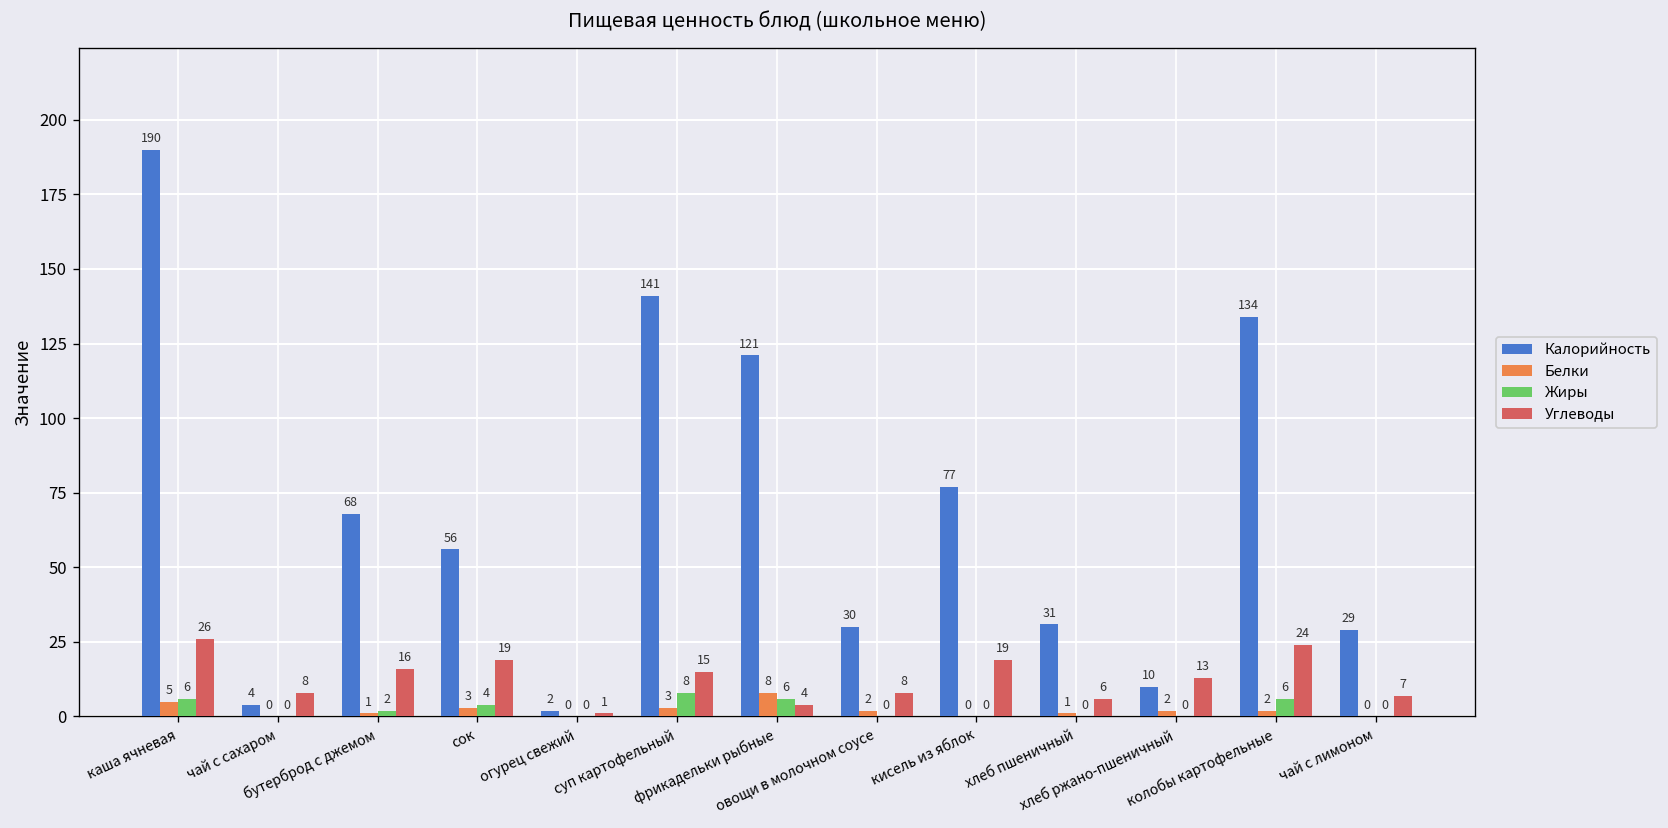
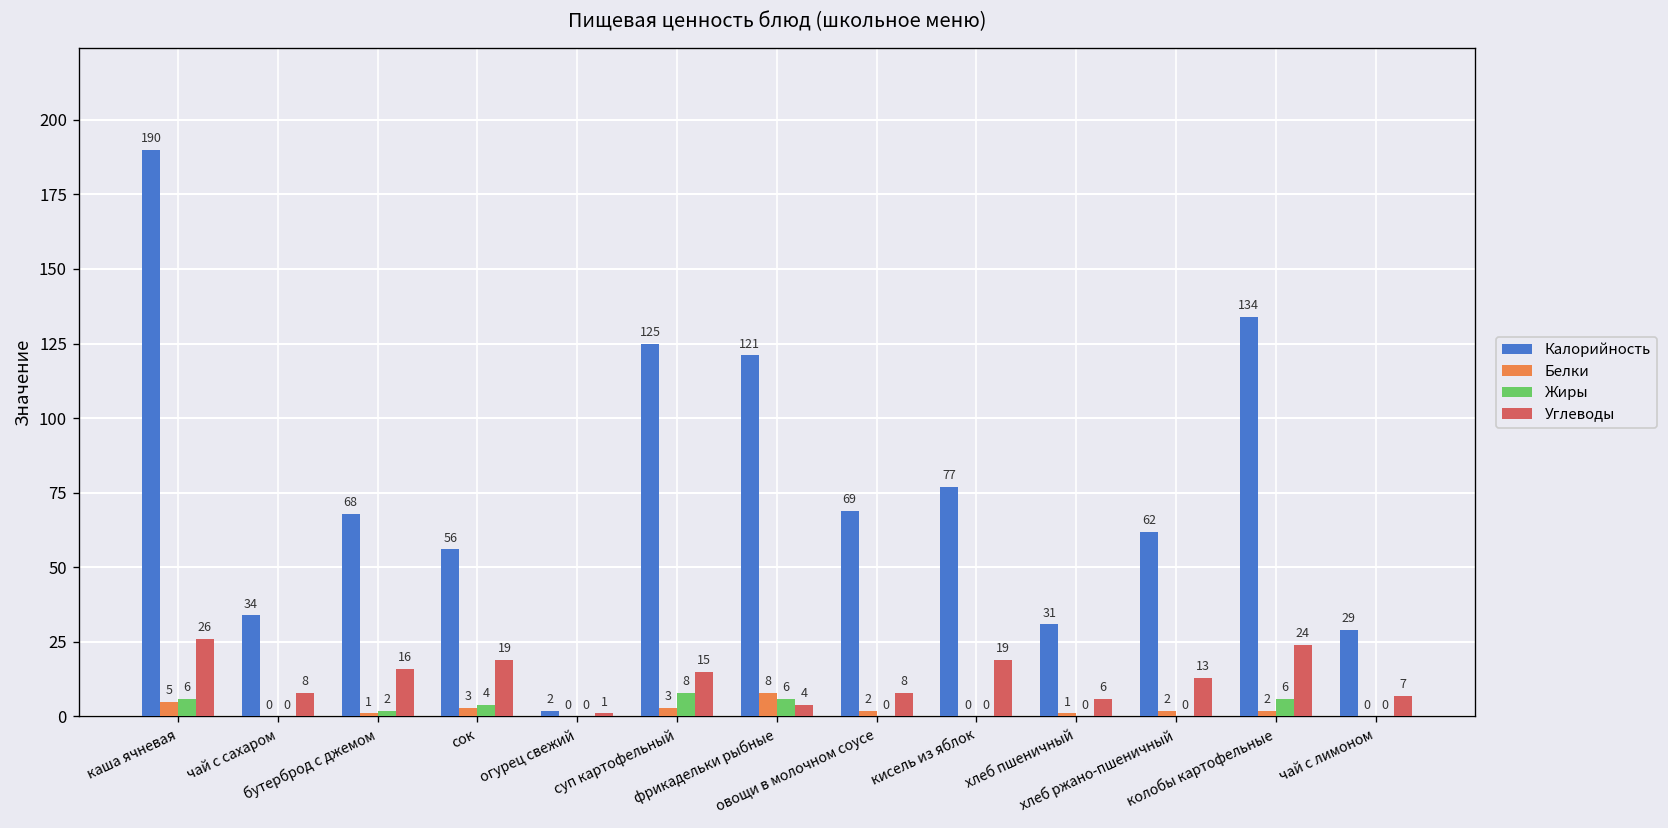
  {
    "Калорийность": {
      "каша ячневая": 190,
-     "чай с сахаром": 4,
+     "чай с сахаром": 34,
      "бутерброд с джемом": 68,
      "сок": 56,
      "огурец свежий": 2,
-     "суп картофельный": 141,
+     "суп картофельный": 125,
      "фрикадельки рыбные": 121,
-     "овощи в молочном соусе": 30,
+     "овощи в молочном соусе": 69,
      "кисель из яблок": 77,
      "хлеб пшеничный": 31,
-     "хлеб ржано-пшеничный": 10,
+     "хлеб ржано-пшеничный": 62,
      "колобы картофельные": 134,
      "чай с лимоном": 29
    },
    "Жиры": {
      "каша ячневая": 6,
      "чай с сахаром": 0,
      "бутерброд с джемом": 2,
      "сок": 4,
      "огурец свежий": 0,
      "суп картофельный": 8,
      "фрикадельки рыбные": 6,
      "овощи в молочном соусе": 0,
      "кисель из яблок": 0,
      "хлеб пшеничный": 0,
      "хлеб ржано-пшеничный": 0,
      "колобы картофельные": 6,
      "чай с лимоном": 0
    }
  }
